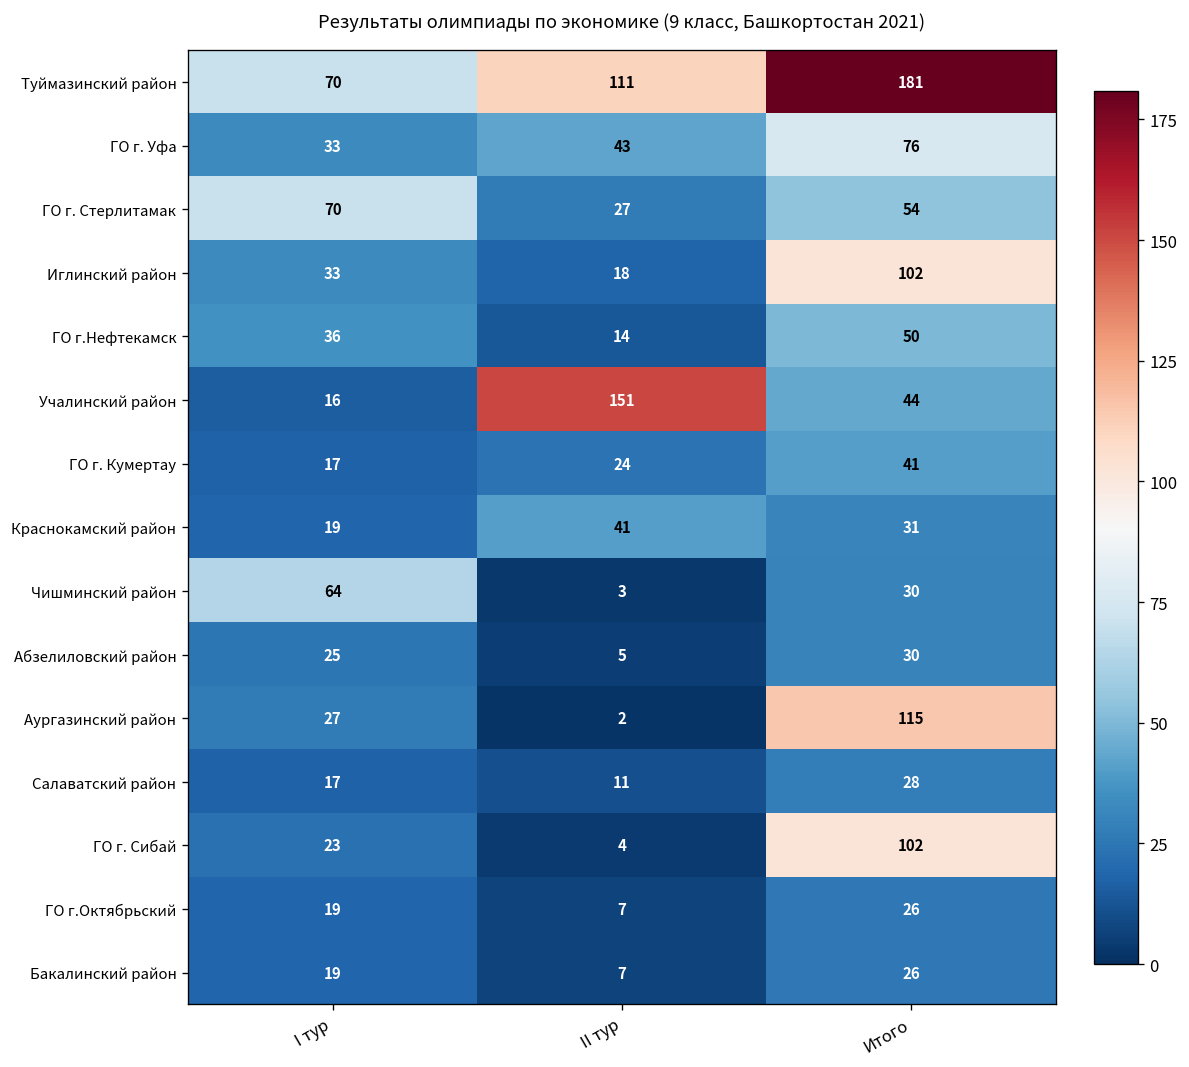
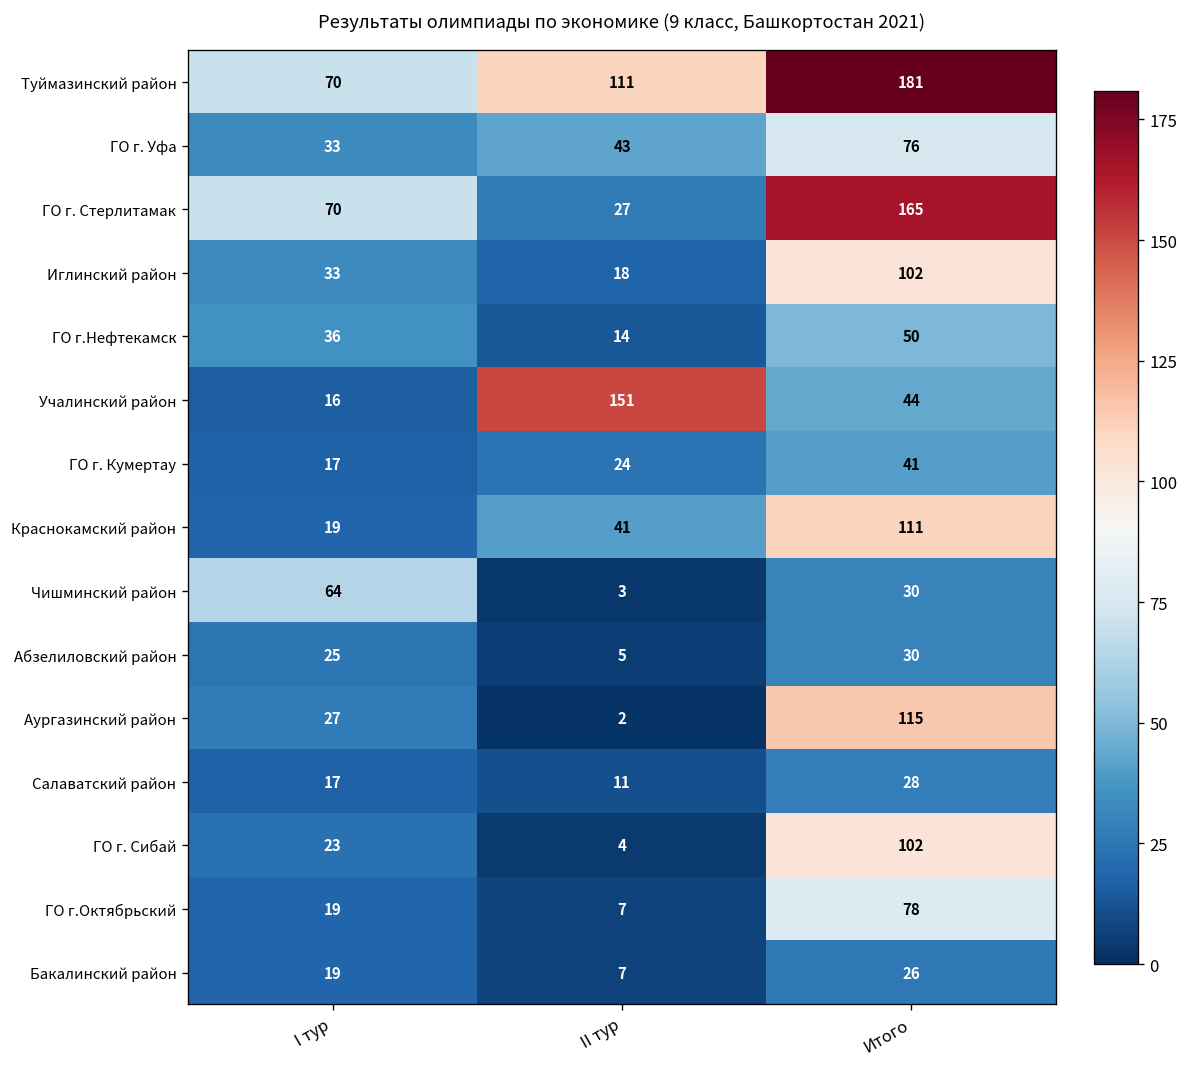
  {
    "Туймазинский район": {
      "I тур": 70,
      "II тур": 111,
      "Итого": 181
    },
    "ГО г. Уфа": {
      "I тур": 33,
      "II тур": 43,
      "Итого": 76
    },
    "ГО г. Стерлитамак": {
      "I тур": 70,
      "II тур": 27,
-     "Итого": 54
+     "Итого": 165
    },
    "Иглинский район": {
      "I тур": 33,
      "II тур": 18,
      "Итого": 102
    },
    "ГО г.Нефтекамск": {
      "I тур": 36,
      "II тур": 14,
      "Итого": 50
    },
    "Учалинский район": {
      "I тур": 16,
      "II тур": 151,
      "Итого": 44
    },
    "ГО г. Кумертау": {
      "I тур": 17,
      "II тур": 24,
      "Итого": 41
    },
    "Краснокамский район": {
      "I тур": 19,
      "II тур": 41,
-     "Итого": 31
+     "Итого": 111
    },
    "Чишминский район": {
      "I тур": 64,
      "II тур": 3,
      "Итого": 30
    },
    "Абзелиловский район": {
      "I тур": 25,
      "II тур": 5,
      "Итого": 30
    },
    "Аургазинский район": {
      "I тур": 27,
      "II тур": 2,
      "Итого": 115
    },
    "Салаватский район": {
      "I тур": 17,
      "II тур": 11,
      "Итого": 28
    },
    "ГО г. Сибай": {
      "I тур": 23,
      "II тур": 4,
      "Итого": 102
    },
    "ГО г.Октябрьский": {
      "I тур": 19,
      "II тур": 7,
-     "Итого": 26
+     "Итого": 78
    },
    "Бакалинский район": {
      "I тур": 19,
      "II тур": 7,
      "Итого": 26
    }
  }
